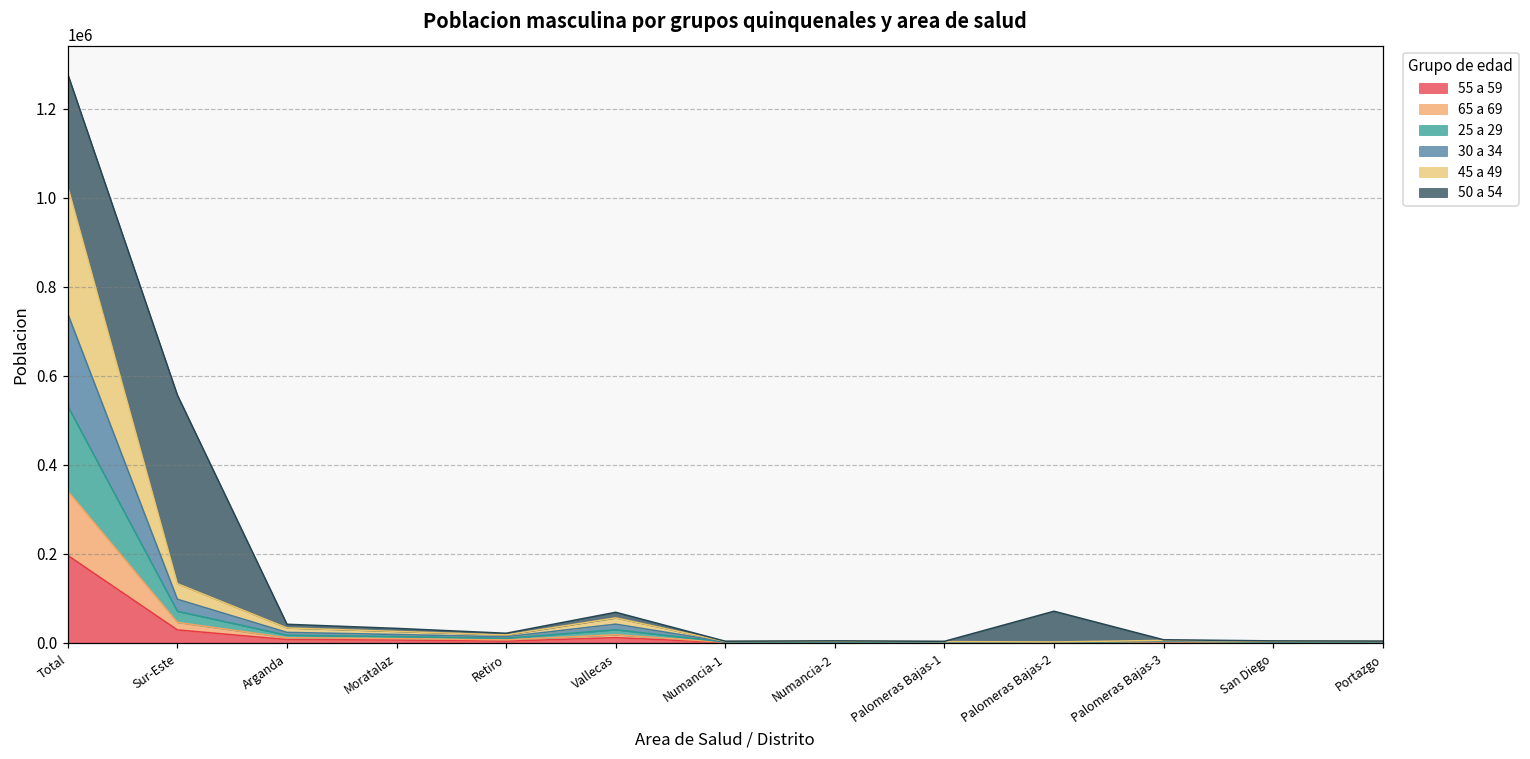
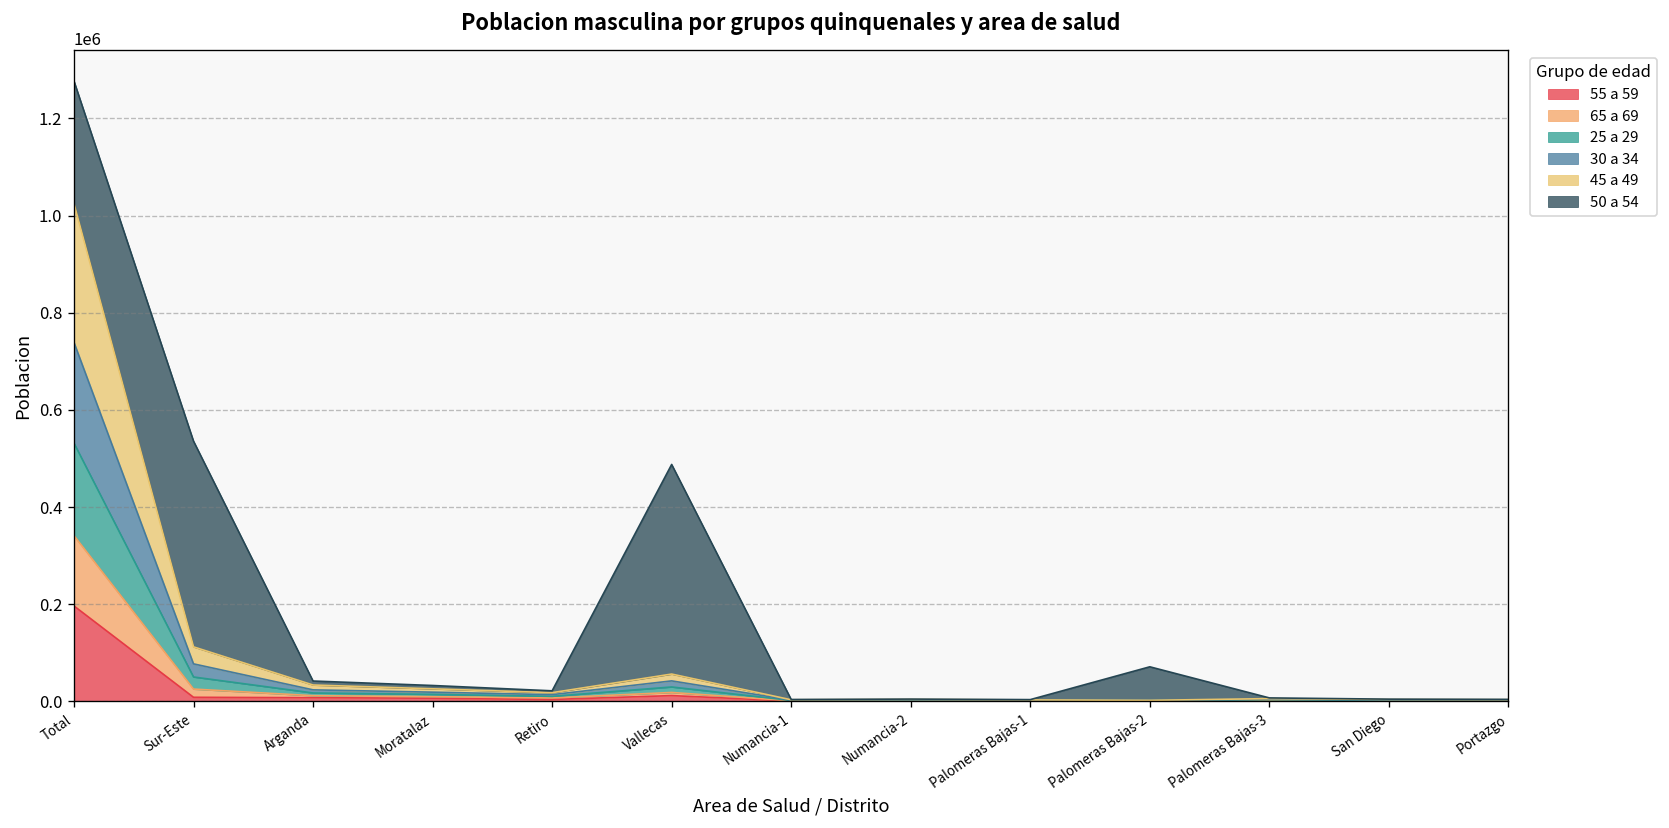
  {
    "55 a 59": {
      "Total": 200000,
-     "Sur-Este": 30000,
+     "Sur-Este": 10000,
      "Vallecas": 10000
    },
    "50 a 54": {
      "Total": 250000,
      "Sur-Este": 420000,
      "Arganda": 10000,
      "Moratalaz": 10000,
-     "Vallecas": 10000,
+     "Vallecas": 430000,
      "Palomeras Bajas-2": 70000
    }
  }
